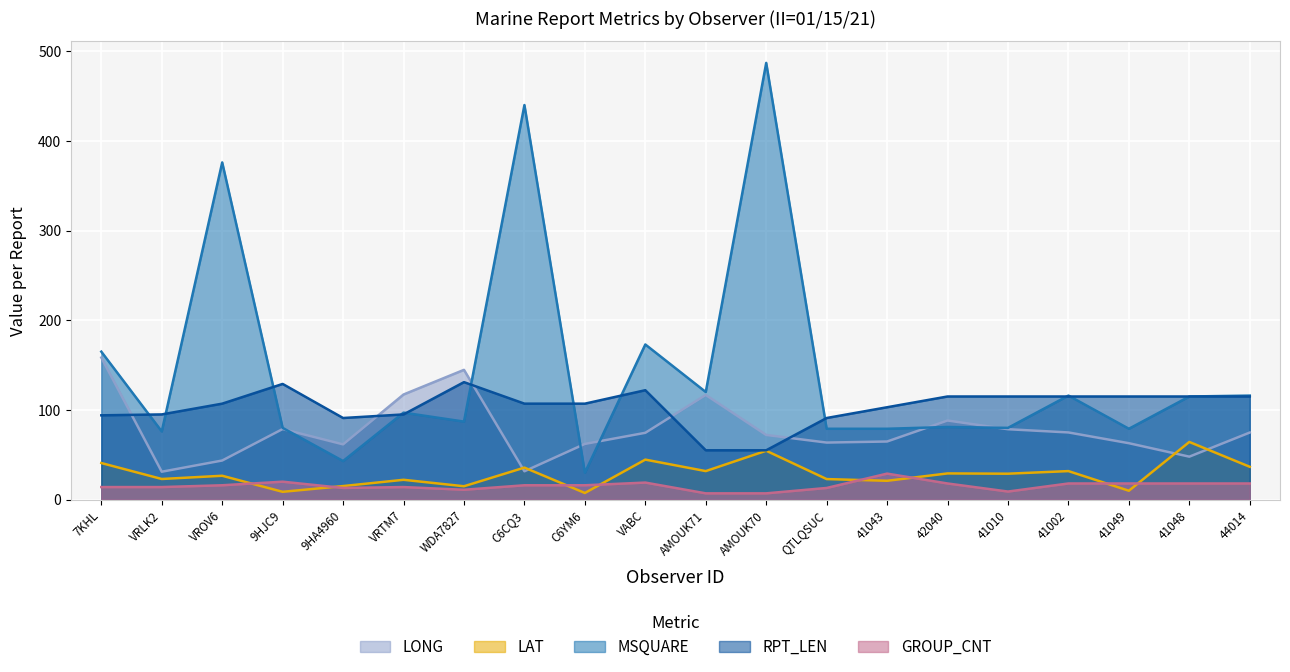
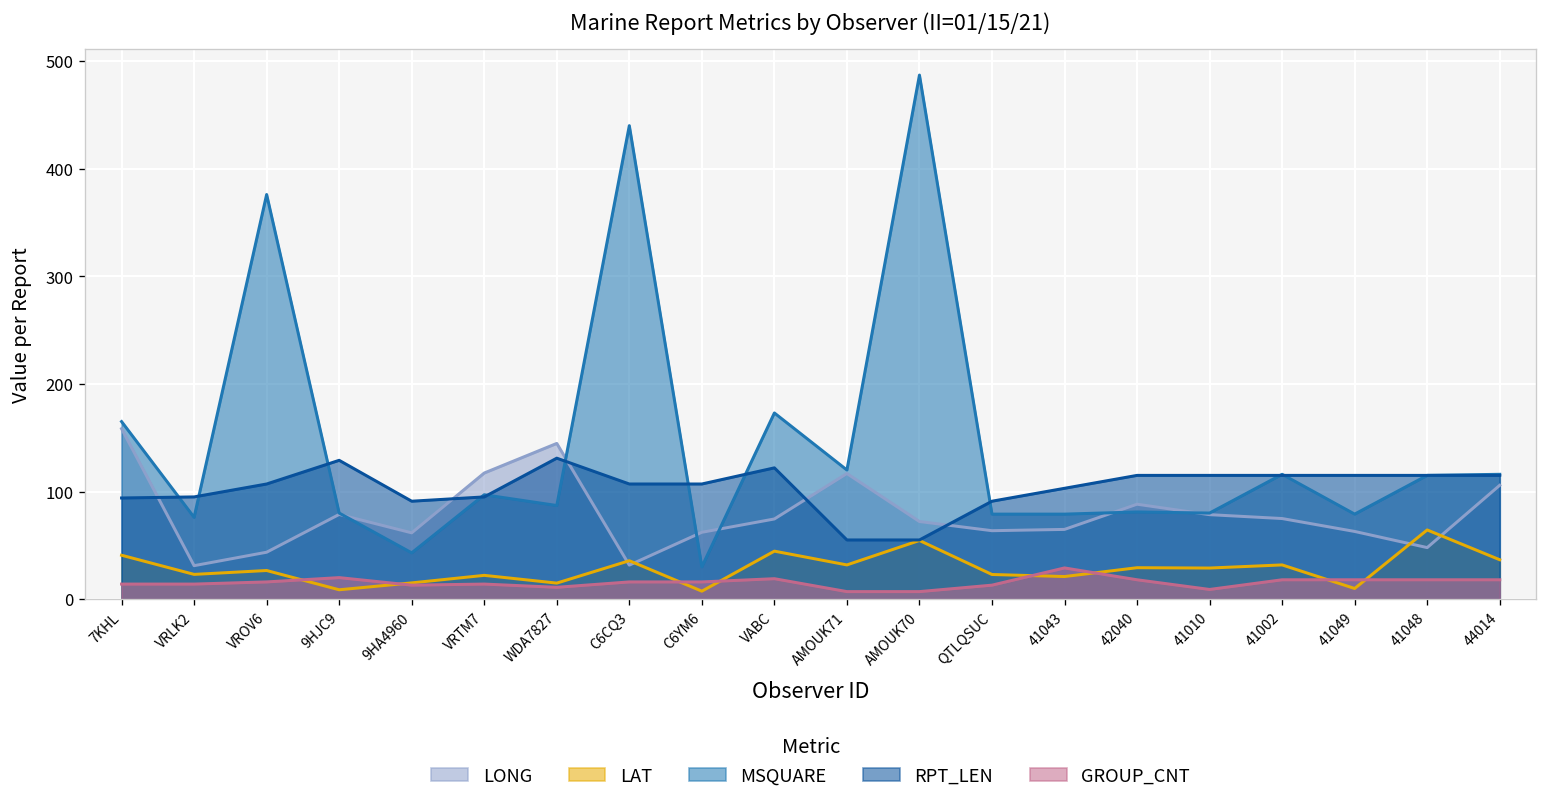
  {
    "LONG": {
      "7KHL": 160,
      "VRLK2": 30,
      "VROV6": 40,
      "9HA4960": 60,
      "VRTM7": 120,
      "WDA7827": 140,
      "C6CQ3": 30,
      "C6YM6": 60,
      "VABC": 70,
      "AMOUK71": 120,
      "AMOUK70": 70,
      "QTLQSUC": 60,
      "41043": 60,
      "42040": 90,
      "41002": 70,
      "41049": 60,
      "41048": 50,
-     "44014": 70
+     "44014": 110
    },
    "LAT": {
      "7KHL": 40,
      "VRLK2": 20,
      "VROV6": 30,
      "9HJC9": 10,
      "VRTM7": 20,
      "WDA7827": 10,
      "C6CQ3": 40,
      "C6YM6": 10,
      "VABC": 40,
      "AMOUK71": 30,
      "QTLQSUC": 20,
      "41043": 20,
      "42040": 30,
      "41010": 30,
      "41002": 30,
      "41049": 10,
      "41048": 60,
      "44014": 40
    },
    "GROUP_CNT": {
      "7KHL": 10,
      "VRLK2": 10,
      "VROV6": 20,
      "9HJC9": 20,
      "VRTM7": 10,
      "WDA7827": 10,
      "C6CQ3": 20,
      "C6YM6": 20,
      "VABC": 20,
      "AMOUK71": 10,
      "AMOUK70": 10,
      "QTLQSUC": 10,
      "41043": 30,
      "42040": 20,
      "41010": 10,
      "41002": 20,
      "41049": 20,
      "41048": 20,
      "44014": 20
    }
  }
